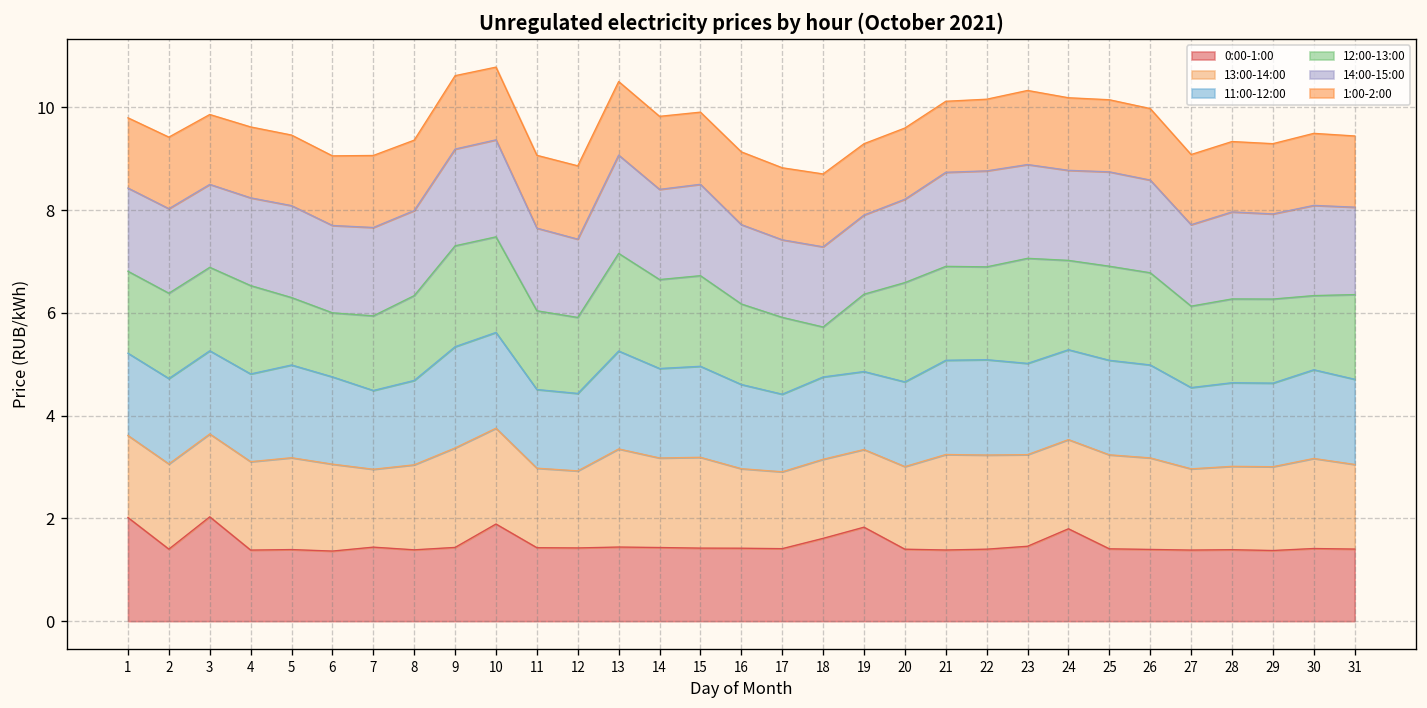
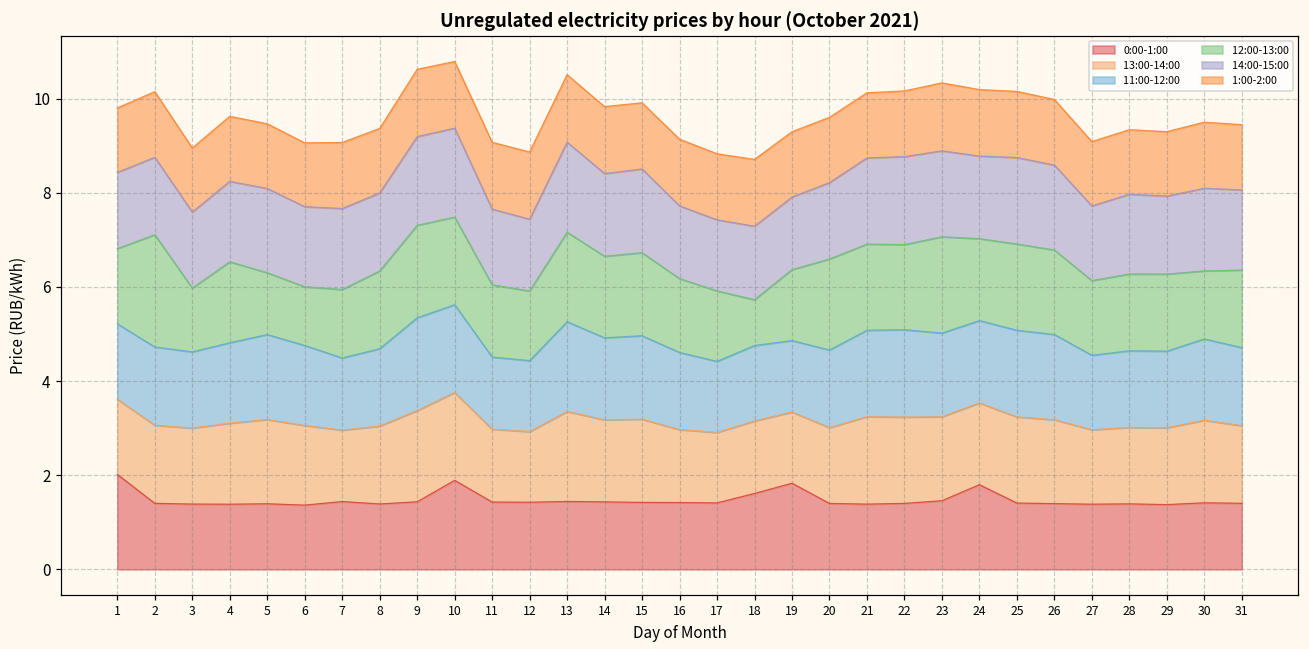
  {
    "0:00-1:00": {
      "1": 2.0,
      "2": 1.4,
-     "3": 2.0,
+     "3": 1.4,
      "4": 1.4,
      "5": 1.4,
      "6": 1.4,
      "7": 1.4,
      "8": 1.4,
      "9": 1.4,
      "10": 1.9,
      "11": 1.4,
      "12": 1.4,
      "13": 1.4,
      "14": 1.4,
      "15": 1.4,
      "16": 1.4,
      "17": 1.4,
      "18": 1.6,
      "19": 1.8,
      "20": 1.4,
      "21": 1.4,
      "22": 1.4,
      "23": 1.5,
      "24": 1.8,
      "25": 1.4,
      "26": 1.4,
      "27": 1.4,
      "28": 1.4,
      "29": 1.4,
      "30": 1.4,
      "31": 1.4
    },
    "12:00-13:00": {
      "1": 1.6,
-     "2": 1.7,
-     "3": 1.6,
+     "2": 2.4,
+     "3": 1.4,
      "4": 1.7,
      "5": 1.3,
      "6": 1.2,
      "7": 1.5,
      "8": 1.7,
      "9": 2.0,
      "10": 1.9,
      "11": 1.5,
      "12": 1.5,
      "13": 1.9,
      "14": 1.7,
      "15": 1.8,
      "16": 1.6,
      "17": 1.5,
      "18": 1.0,
      "19": 1.5,
      "20": 1.9,
      "21": 1.8,
      "22": 1.8,
      "23": 2.0,
      "24": 1.7,
      "25": 1.8,
      "26": 1.8,
      "27": 1.6,
      "28": 1.6,
      "29": 1.6,
      "30": 1.4,
      "31": 1.6
    }
  }
